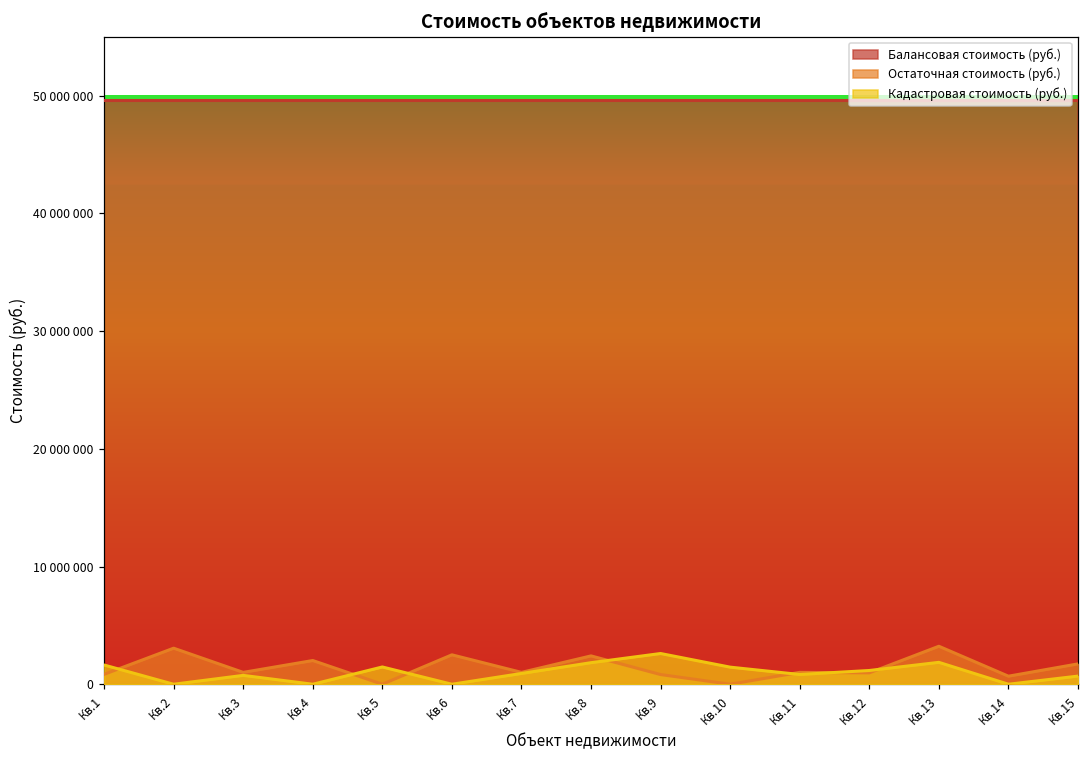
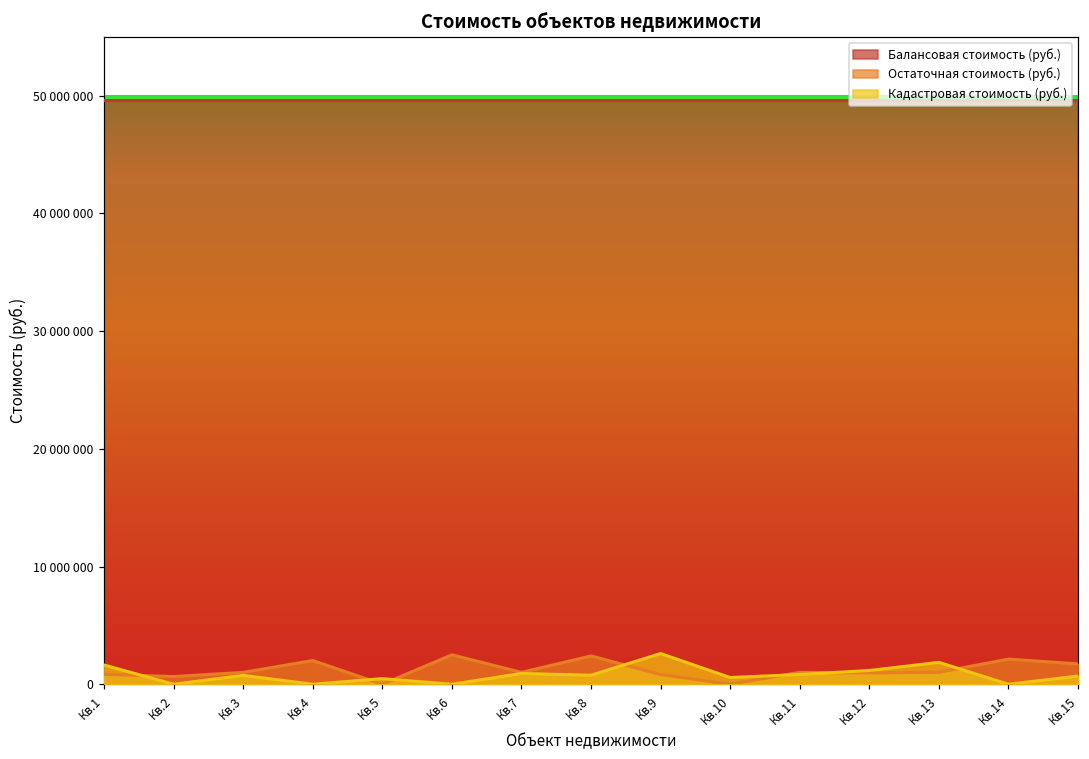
  {
    "Балансовая стоимость (руб.)": {
      "Кв.1": 49600000,
      "Кв.2": 49600000,
      "Кв.3": 49600000,
      "Кв.4": 49600000,
      "Кв.5": 49600000,
      "Кв.6": 49600000,
      "Кв.7": 49600000,
      "Кв.8": 49600000,
      "Кв.9": 49600000,
      "Кв.10": 49600000,
      "Кв.11": 49600000,
      "Кв.15": 49600000
    },
    "Остаточная стоимость (руб.)": {
      "Кв.1": 800000,
-     "Кв.2": 3100000,
+     "Кв.2": 700000,
      "Кв.3": 1000000,
      "Кв.4": 2000000,
      "Кв.5": 0,
      "Кв.6": 2500000,
      "Кв.8": 2400000,
      "Кв.9": 800000,
      "Кв.10": 0,
-     "Кв.13": 3200000,
-     "Кв.14": 700000,
+     "Кв.13": 1000000,
+     "Кв.14": 2100000,
      "Кв.15": 1700000
    },
    "Кадастровая стоимость (руб.)": {
      "Кв.1": 1600000,
      "Кв.2": 0,
      "Кв.3": 800000,
      "Кв.4": 0,
-     "Кв.5": 1500000,
+     "Кв.5": 500000,
      "Кв.6": 0,
-     "Кв.8": 1800000,
+     "Кв.8": 800000,
      "Кв.9": 2600000,
-     "Кв.10": 1500000,
+     "Кв.10": 600000,
      "Кв.13": 1900000,
      "Кв.14": 0,
      "Кв.15": 700000
    }
  }
